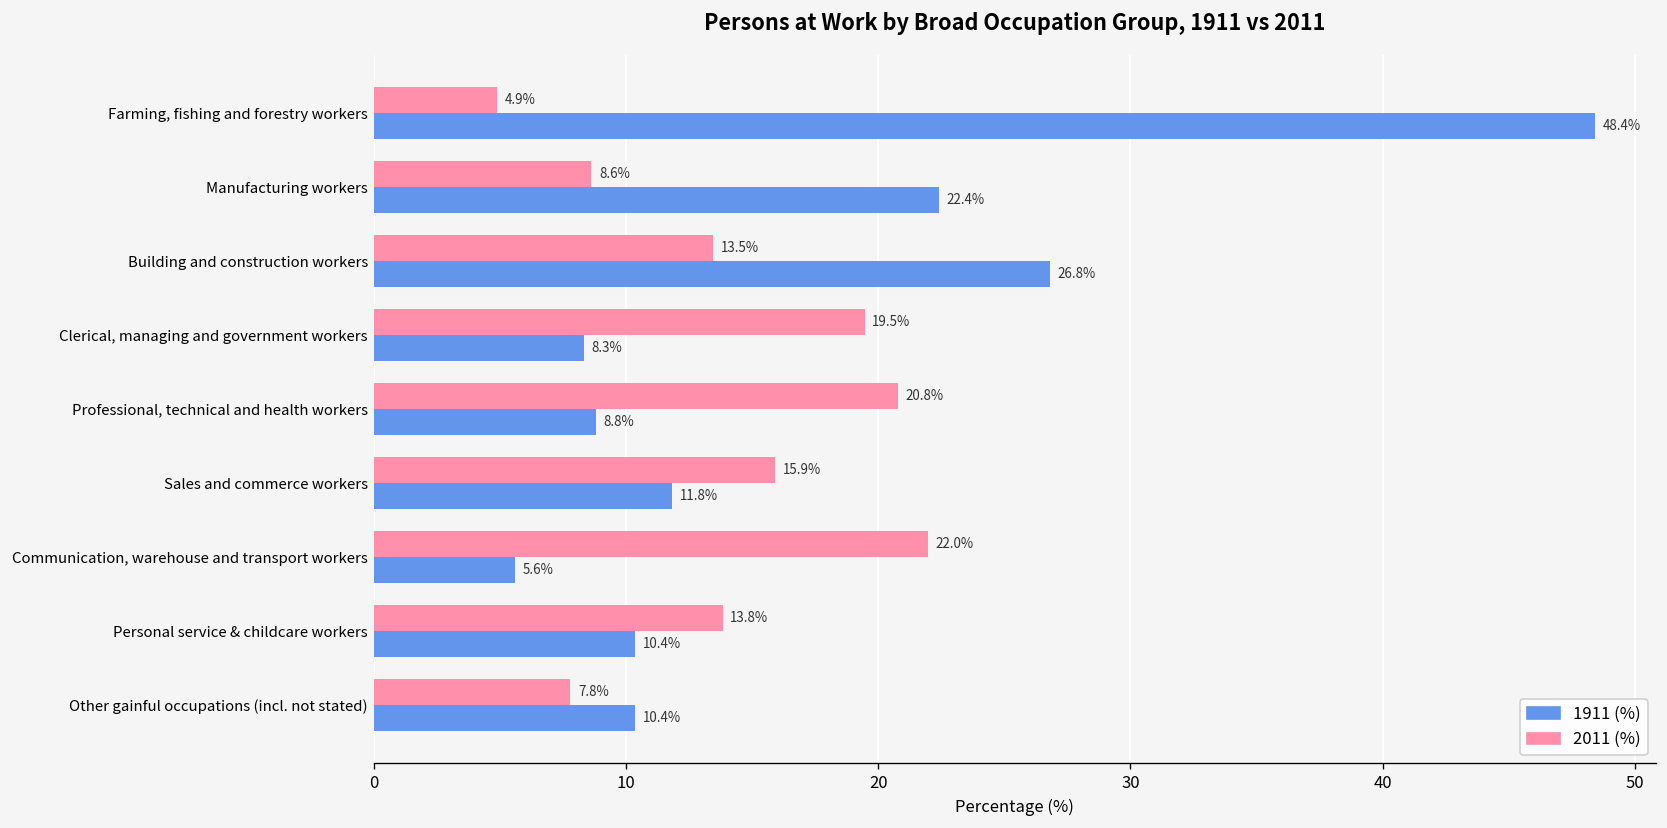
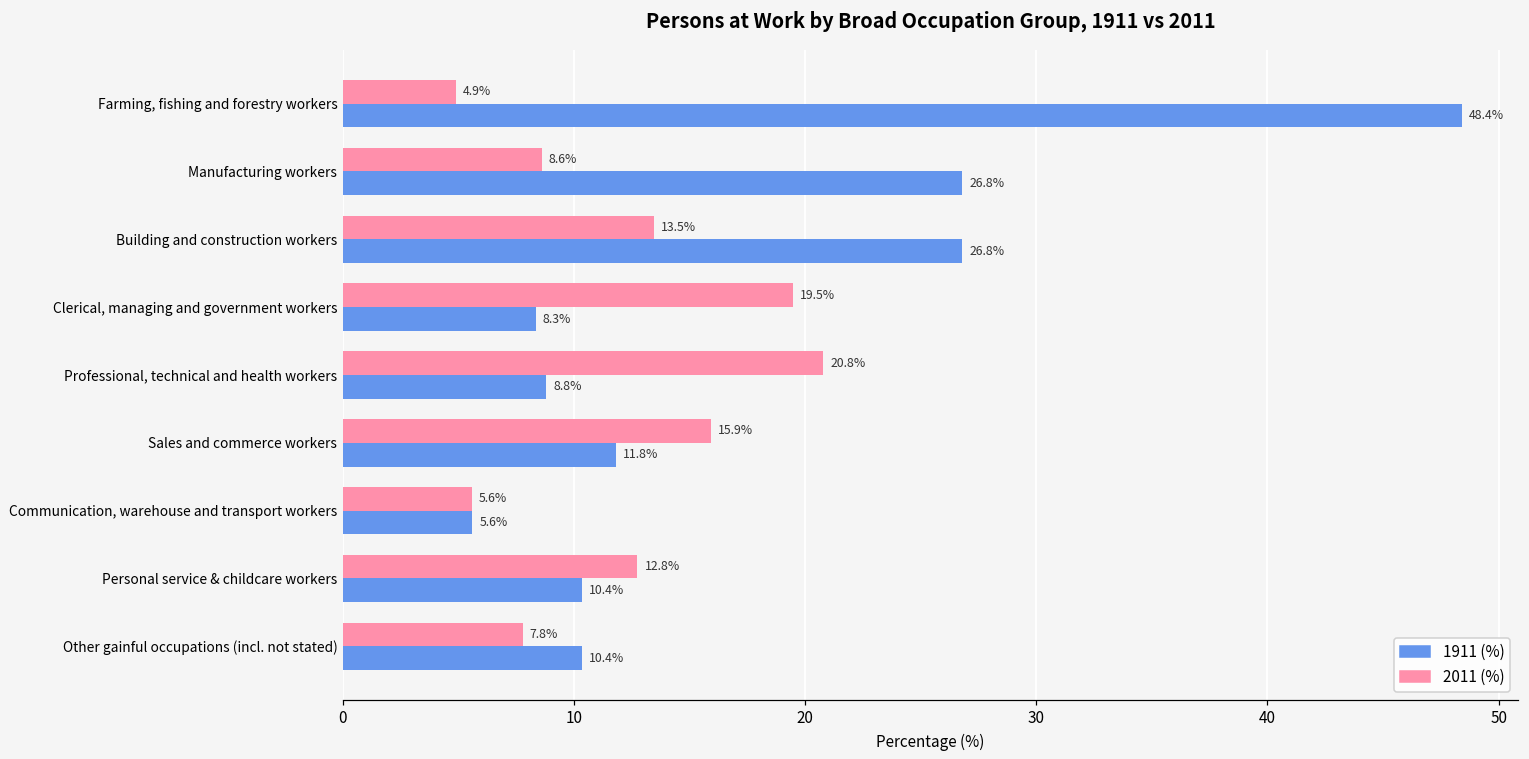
  {
    "1911 (%)": {
      "Farming, fishing and forestry workers": "48.4%",
-     "Manufacturing workers": "22.4%",
+     "Manufacturing workers": "26.8%",
      "Building and construction workers": "26.8%",
      "Clerical, managing and government workers": "8.3%",
      "Professional, technical and health workers": "8.8%",
      "Sales and commerce workers": "11.8%",
      "Communication, warehouse and transport workers": "5.6%",
      "Personal service & childcare workers": "10.4%",
      "Other gainful occupations (incl. not stated)": "10.4%"
    },
    "2011 (%)": {
      "Farming, fishing and forestry workers": "4.9%",
      "Manufacturing workers": "8.6%",
      "Building and construction workers": "13.5%",
      "Clerical, managing and government workers": "19.5%",
      "Professional, technical and health workers": "20.8%",
      "Sales and commerce workers": "15.9%",
-     "Communication, warehouse and transport workers": "22.0%",
-     "Personal service & childcare workers": "13.8%",
+     "Communication, warehouse and transport workers": "5.6%",
+     "Personal service & childcare workers": "12.8%",
      "Other gainful occupations (incl. not stated)": "7.8%"
    }
  }
